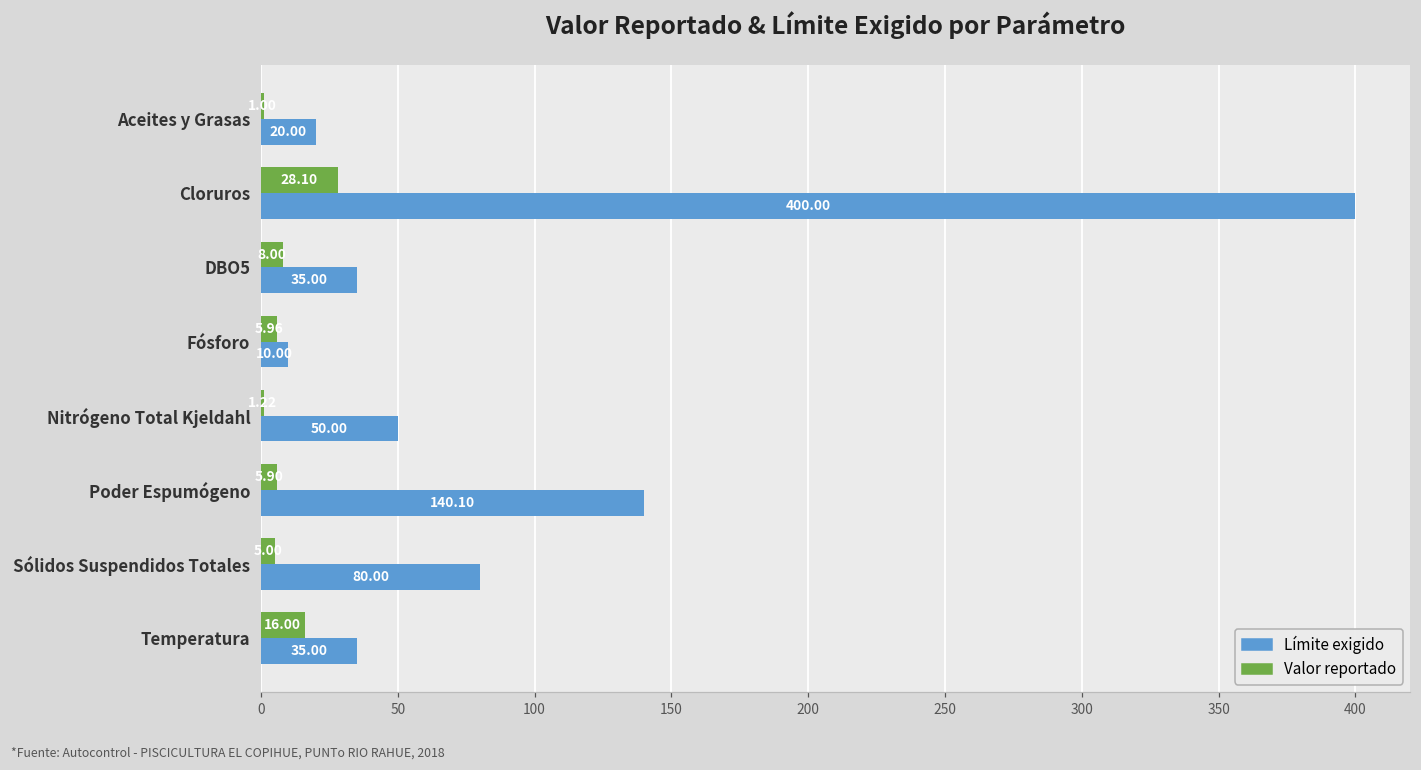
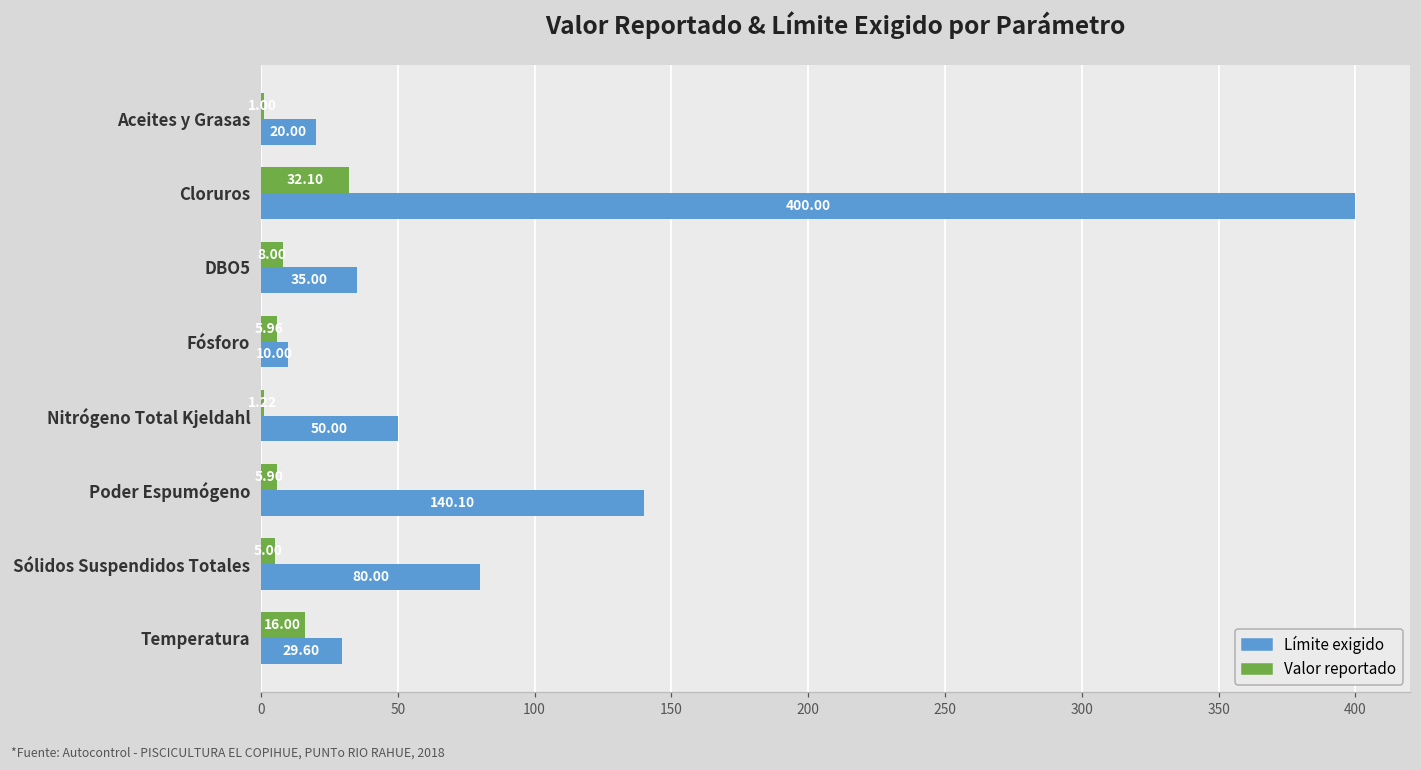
  {
    "Límite exigido": {
      "Aceites y Grasas": 20.00,
      "Cloruros": 400.00,
      "DBO5": 35.00,
      "Fósforo": 10.00,
      "Nitrógeno Total Kjeldahl": 50.00,
      "Poder Espumógeno": 140.10,
      "Sólidos Suspendidos Totales": 80.00,
-     "Temperatura": 35.00
+     "Temperatura": 29.60
    },
    "Valor reportado": {
-     "Cloruros": 28.10,
+     "Cloruros": 32.10,
      "DBO5": 8.00,
      "Temperatura": 16.00
    }
  }
